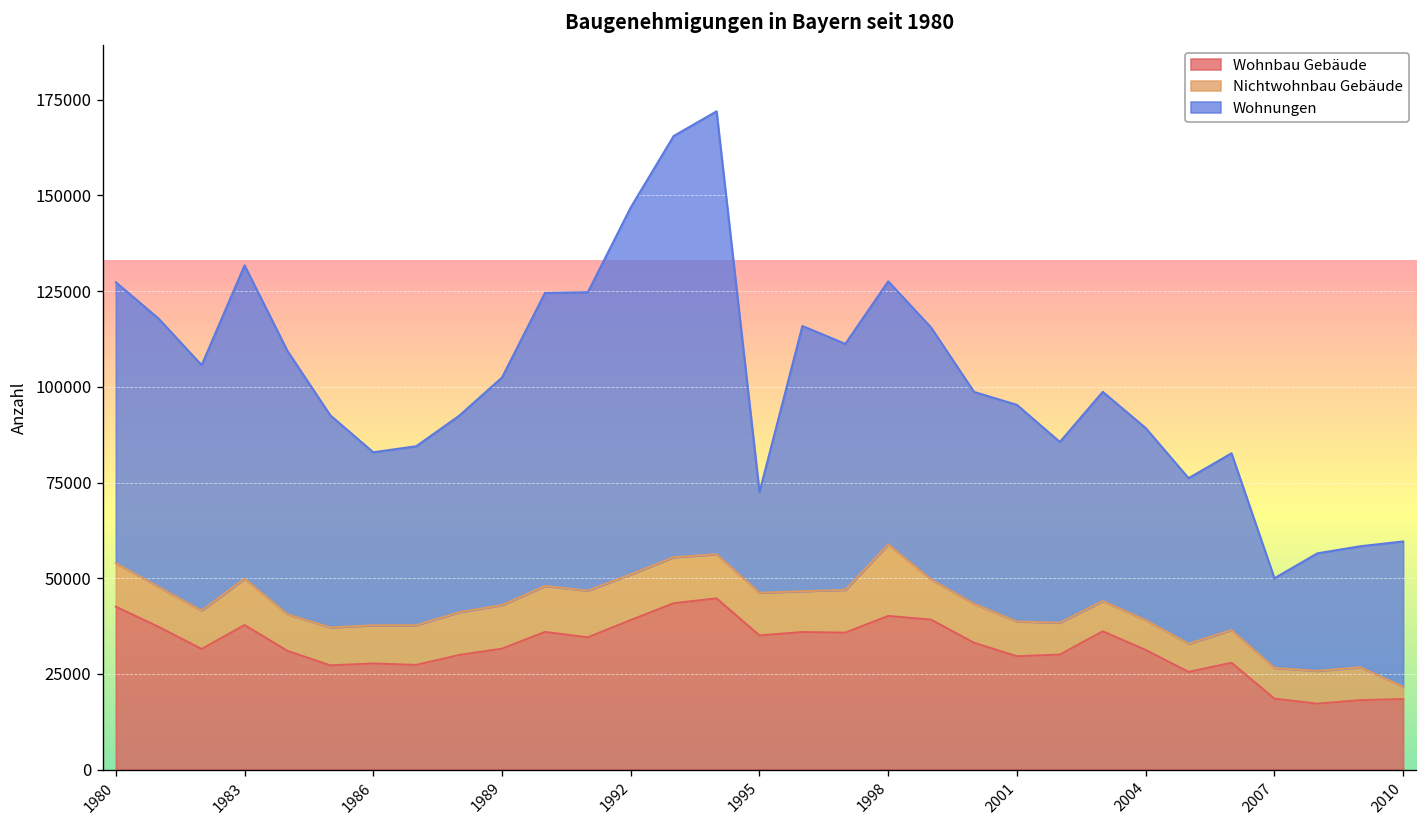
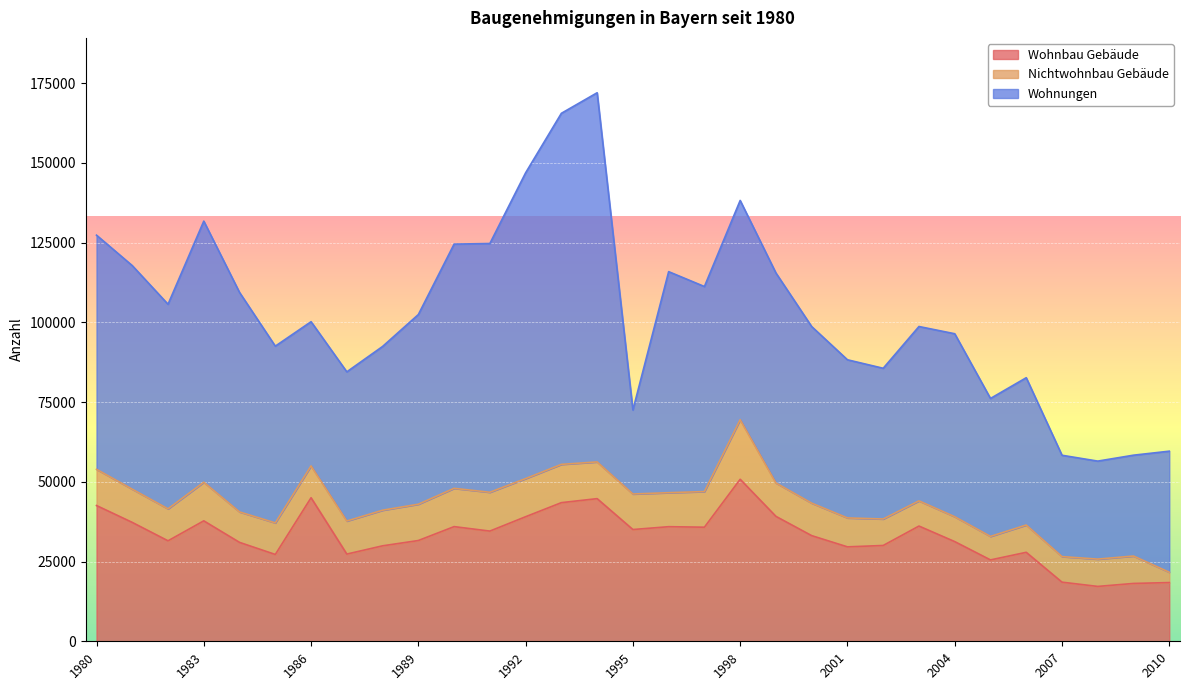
  {
    "Wohnbau Gebäude": {
      "1980": 43000,
      "1983": 38000,
-     "1986": 28000,
+     "1986": 45000,
      "1989": 32000,
      "1992": 39000,
      "1995": 35000,
-     "1998": 40000,
+     "1998": 51000,
      "2001": 30000,
      "2004": 31000,
      "2007": 19000,
      "2010": 18000
    },
    "Nichtwohnbau Gebäude": {
      "1980": 11000,
      "1983": 12000,
      "1986": 10000,
      "1989": 11000,
      "1992": 12000,
      "1995": 11000,
      "1998": 19000,
      "2001": 9000,
      "2004": 8000,
      "2007": 8000,
      "2010": 3000
    },
    "Wohnungen": {
      "1980": 73000,
      "1983": 82000,
      "1986": 45000,
      "1989": 59000,
      "1992": 96000,
      "1995": 26000,
      "1998": 69000,
-     "2001": 57000,
-     "2004": 50000,
-     "2007": 23000,
+     "2001": 50000,
+     "2004": 57000,
+     "2007": 32000,
      "2010": 38000
    }
  }
